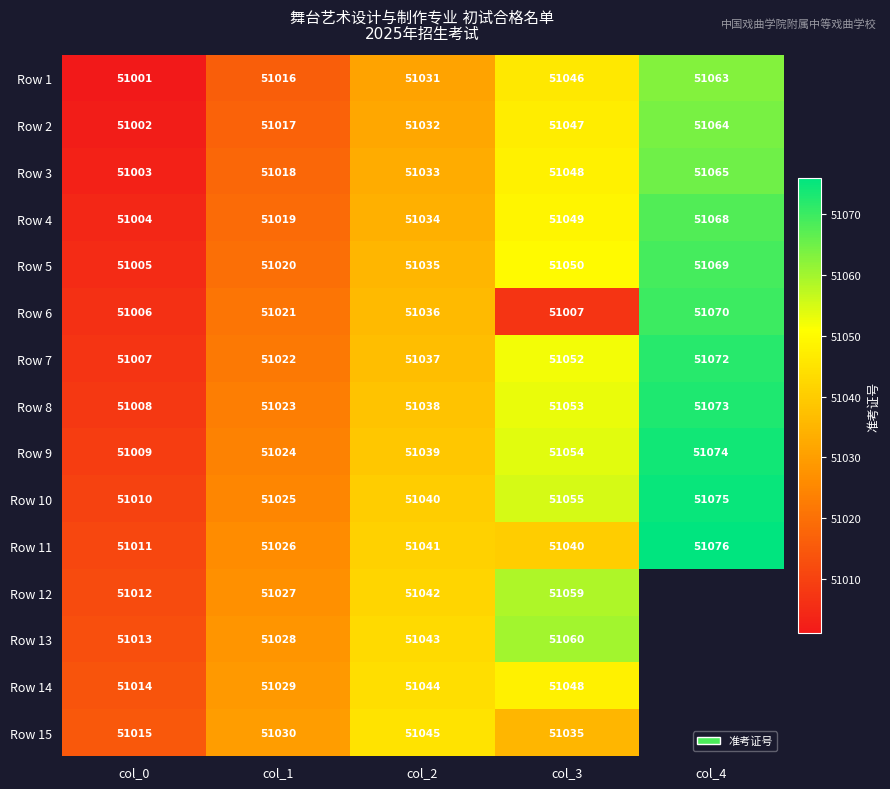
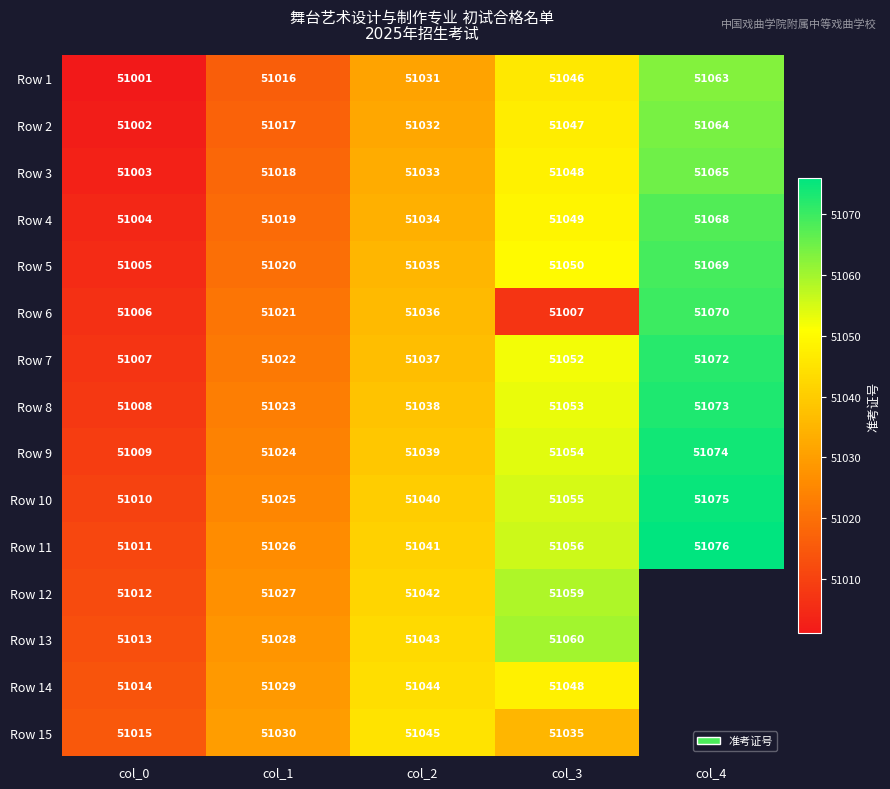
  {
    "Row 1": {
      "col_0": 51001,
      "col_1": 51016,
      "col_2": 51031,
      "col_3": 51046,
      "col_4": 51063
    },
    "Row 2": {
      "col_0": 51002,
      "col_1": 51017,
      "col_2": 51032,
      "col_3": 51047,
      "col_4": 51064
    },
    "Row 3": {
      "col_0": 51003,
      "col_1": 51018,
      "col_2": 51033,
      "col_3": 51048,
      "col_4": 51065
    },
    "Row 4": {
      "col_0": 51004,
      "col_1": 51019,
      "col_2": 51034,
      "col_3": 51049,
      "col_4": 51068
    },
    "Row 5": {
      "col_0": 51005,
      "col_1": 51020,
      "col_2": 51035,
      "col_3": 51050,
      "col_4": 51069
    },
    "Row 6": {
      "col_0": 51006,
      "col_1": 51021,
      "col_2": 51036,
      "col_3": 51007,
      "col_4": 51070
    },
    "Row 7": {
      "col_0": 51007,
      "col_1": 51022,
      "col_2": 51037,
      "col_3": 51052,
      "col_4": 51072
    },
    "Row 8": {
      "col_0": 51008,
      "col_1": 51023,
      "col_2": 51038,
      "col_3": 51053,
      "col_4": 51073
    },
    "Row 9": {
      "col_0": 51009,
      "col_1": 51024,
      "col_2": 51039,
      "col_3": 51054,
      "col_4": 51074
    },
    "Row 10": {
      "col_0": 51010,
      "col_1": 51025,
      "col_2": 51040,
      "col_3": 51055,
      "col_4": 51075
    },
    "Row 11": {
      "col_0": 51011,
      "col_1": 51026,
      "col_2": 51041,
-     "col_3": 51040,
+     "col_3": 51056,
      "col_4": 51076
    },
    "Row 12": {
      "col_0": 51012,
      "col_1": 51027,
      "col_2": 51042,
      "col_3": 51059
    },
    "Row 13": {
      "col_0": 51013,
      "col_1": 51028,
      "col_2": 51043,
      "col_3": 51060
    },
    "Row 14": {
      "col_0": 51014,
      "col_1": 51029,
      "col_2": 51044,
      "col_3": 51048
    },
    "Row 15": {
      "col_0": 51015,
      "col_1": 51030,
      "col_2": 51045,
      "col_3": 51035
    }
  }
